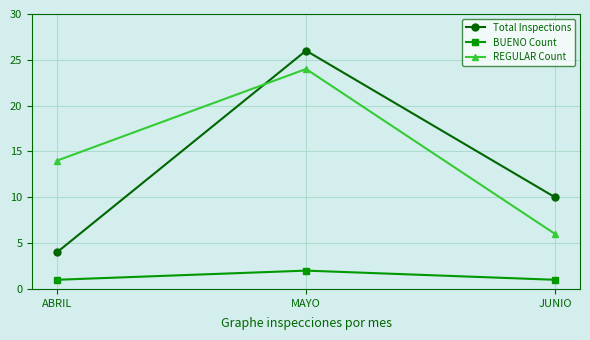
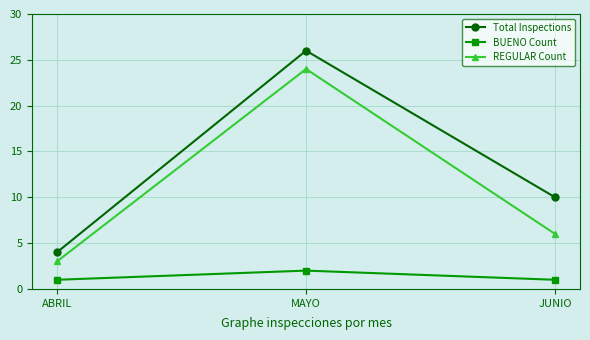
  {
    "REGULAR Count": {
-     "ABRIL": 14,
+     "ABRIL": 3,
      "MAYO": 24,
      "JUNIO": 6
    }
  }
